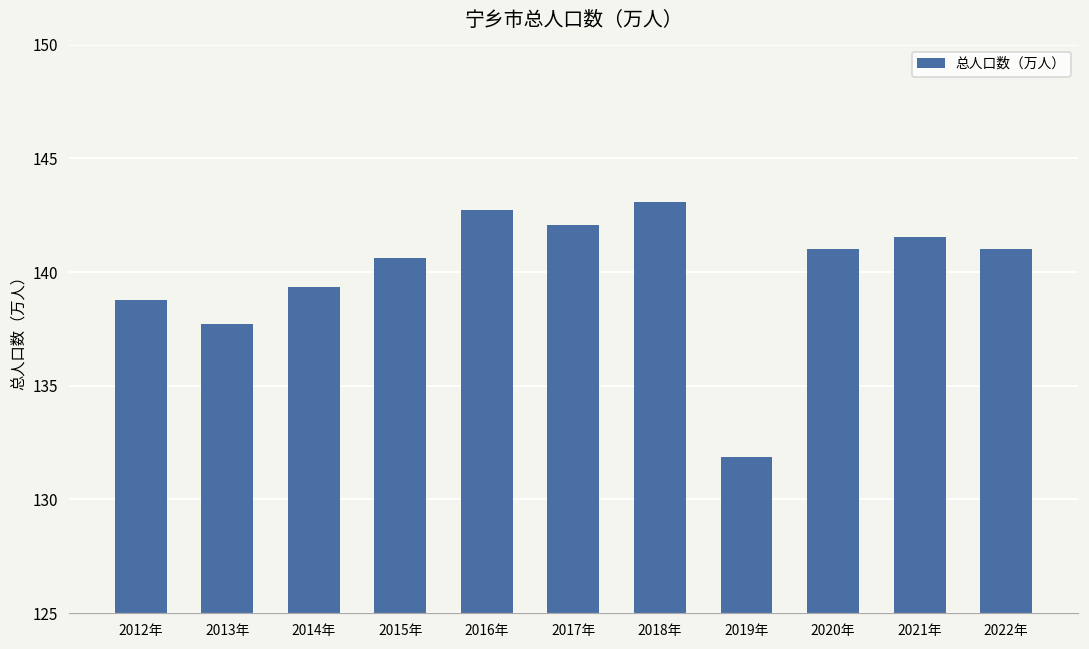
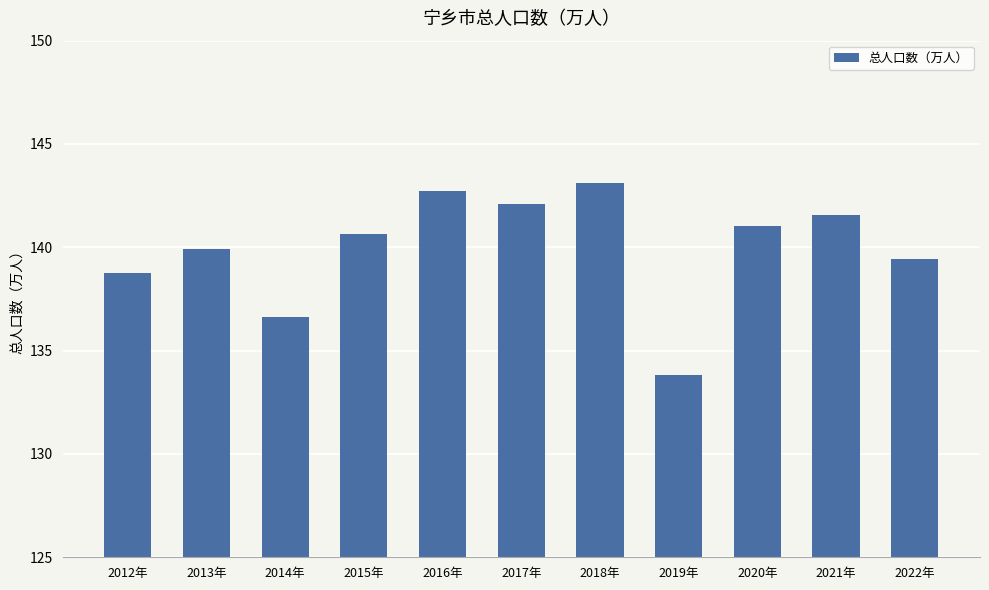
  {
    "2012年": 138.8,
-   "2013年": 137.7,
-   "2014年": 139.4,
+   "2013年": 139.9,
+   "2014年": 136.7,
    "2015年": 140.6,
    "2016年": 142.7,
    "2017年": 142.1,
    "2018年": 143.1,
-   "2019年": 131.9,
+   "2019年": 133.8,
    "2020年": 141.0,
    "2021年": 141.5,
-   "2022年": 141.0
+   "2022年": 139.5
  }
